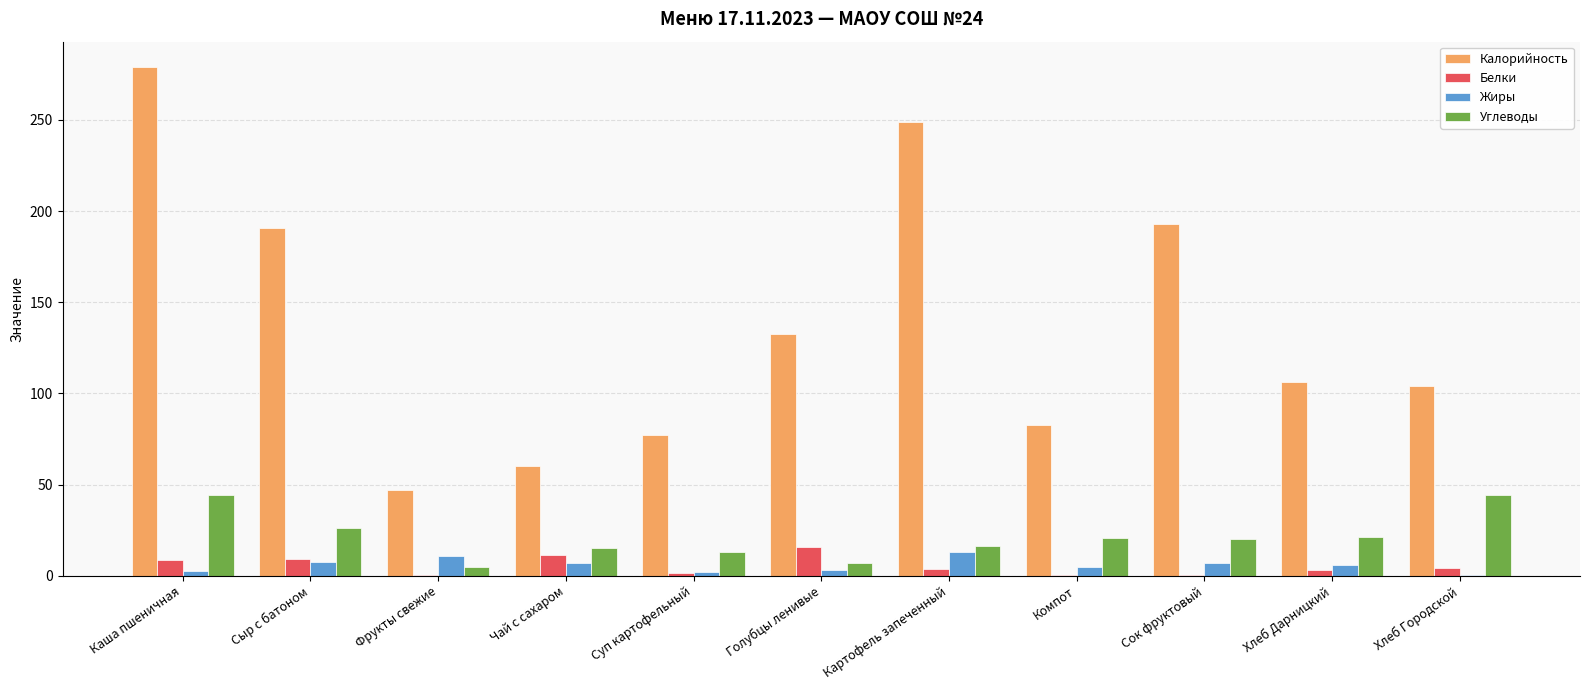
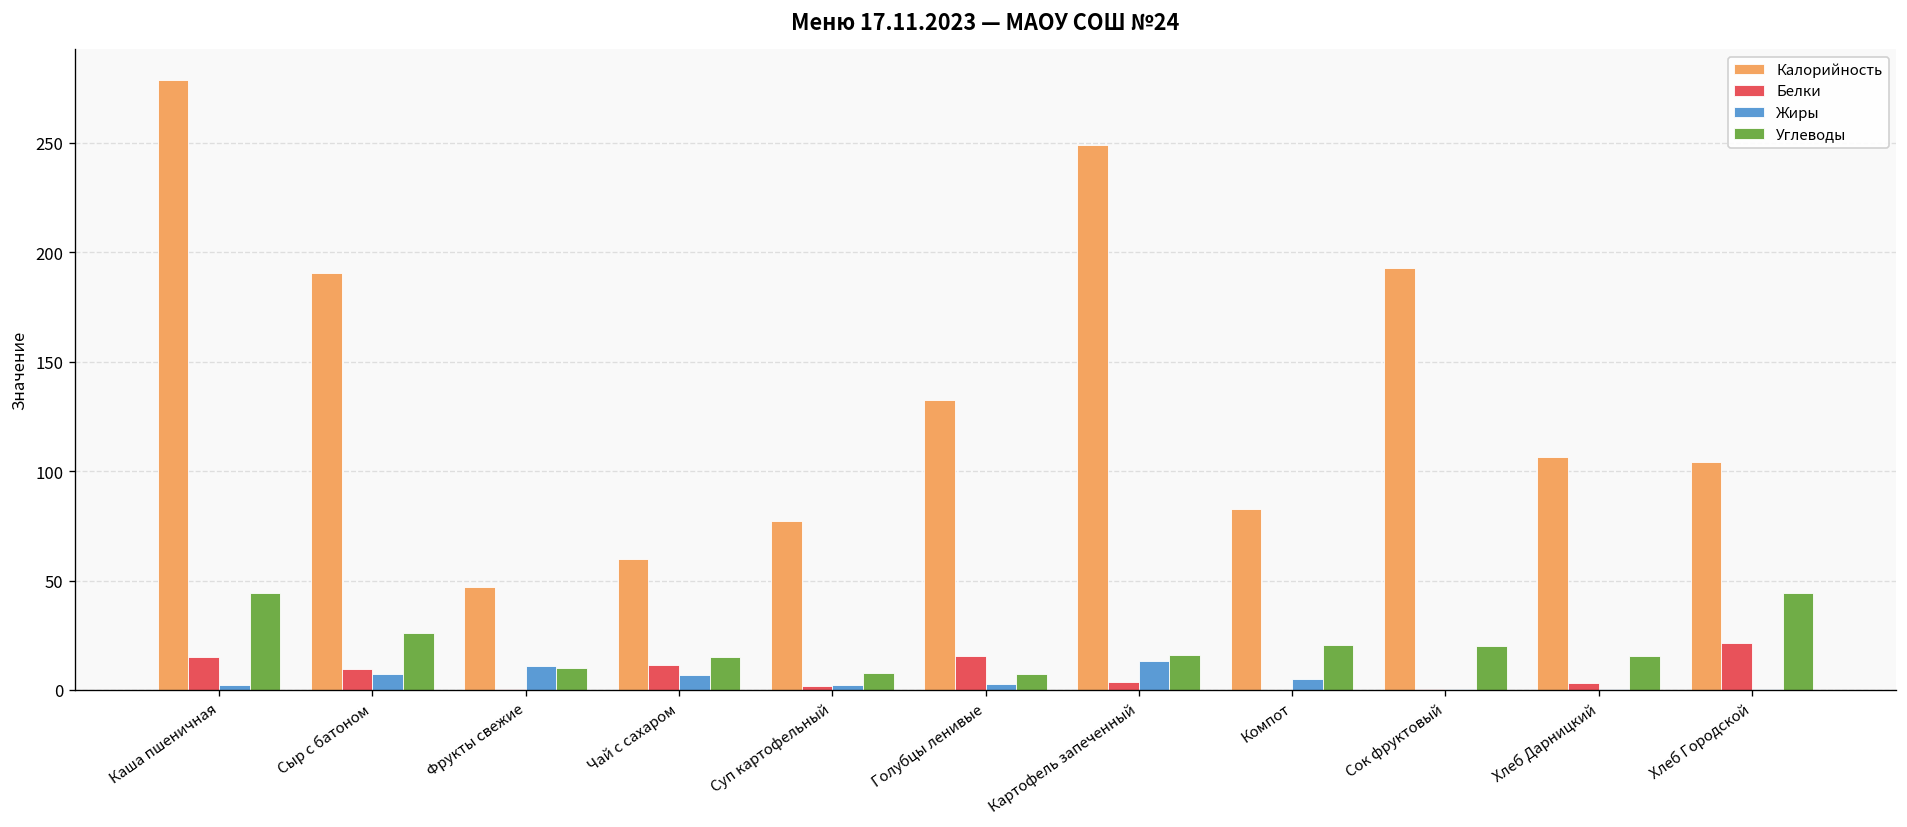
  {
    "Калорийность": {
      "Каша пшеничная": 279,
      "Сыр с батоном": 191,
      "Фрукты свежие": 47,
      "Чай с сахаром": 60,
      "Суп картофельный": 77,
      "Голубцы ленивые": 133,
      "Картофель запеченный": 249,
      "Компот": 83,
      "Сок фруктовый": 193,
      "Хлеб Дарницкий": 106,
      "Хлеб Городской": 104
    },
    "Белки": {
-     "Каша пшеничная": 9,
+     "Каша пшеничная": 15,
      "Сыр с батоном": 9,
      "Чай с сахаром": 11,
      "Суп картофельный": 2,
      "Голубцы ленивые": 16,
      "Картофель запеченный": 3,
      "Хлеб Дарницкий": 3,
-     "Хлеб Городской": 4
+     "Хлеб Городской": 21
    },
    "Жиры": {
      "Каша пшеничная": 2,
      "Сыр с батоном": 7,
      "Фрукты свежие": 11,
      "Чай с сахаром": 7,
      "Суп картофельный": 2,
      "Голубцы ленивые": 3,
      "Картофель запеченный": 13,
      "Компот": 5,
-     "Сок фруктовый": 7,
-     "Хлеб Дарницкий": 6
+     "Сок фруктовый": 0,
+     "Хлеб Дарницкий": 1
    },
    "Углеводы": {
      "Каша пшеничная": 44,
      "Сыр с батоном": 26,
-     "Фрукты свежие": 5,
+     "Фрукты свежие": 10,
      "Чай с сахаром": 15,
-     "Суп картофельный": 13,
+     "Суп картофельный": 8,
      "Голубцы ленивые": 7,
      "Картофель запеченный": 16,
      "Компот": 21,
      "Сок фруктовый": 20,
-     "Хлеб Дарницкий": 22,
+     "Хлеб Дарницкий": 16,
      "Хлеб Городской": 44
    }
  }
